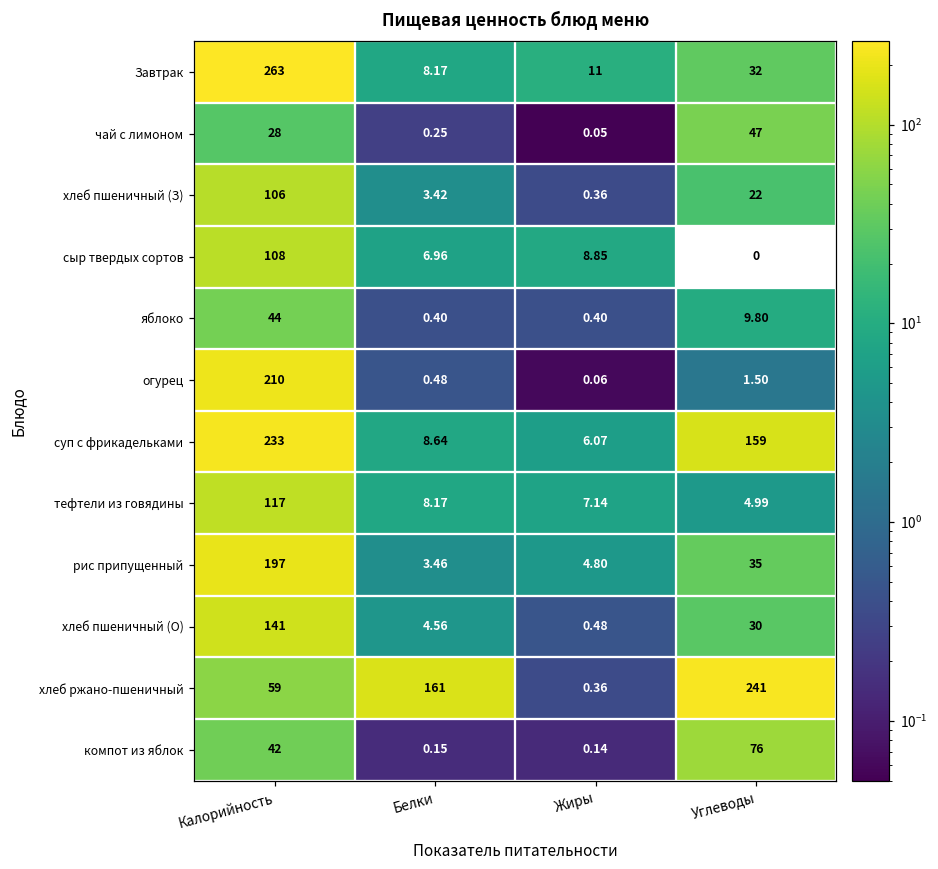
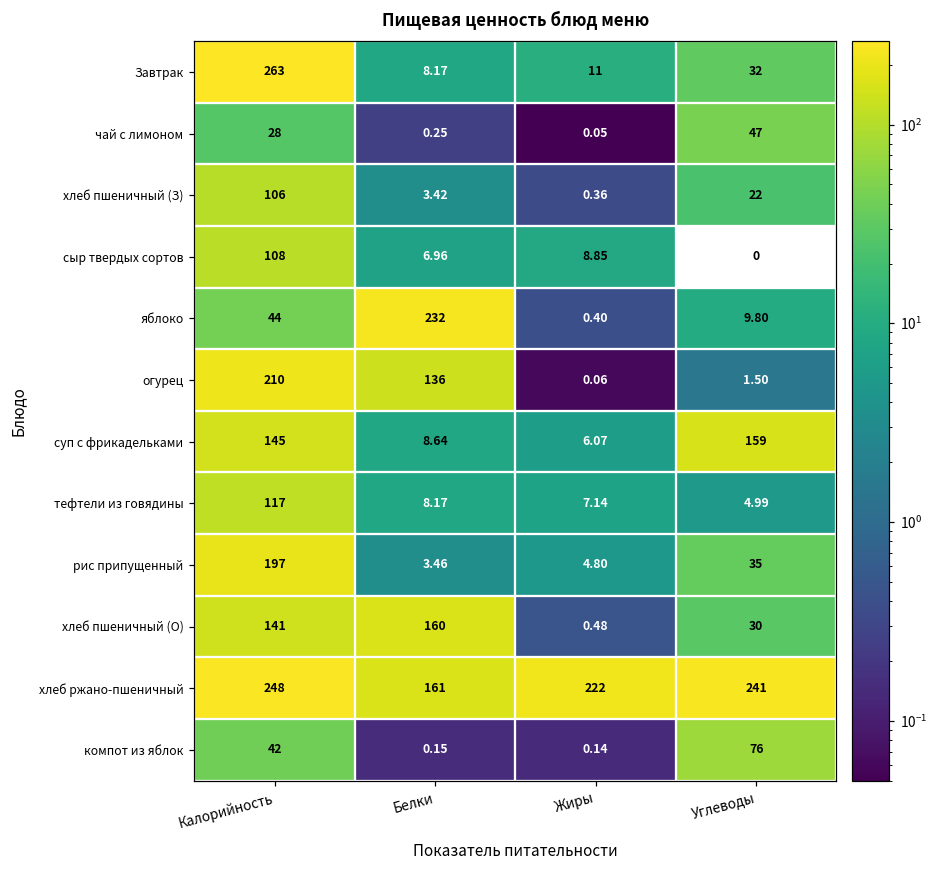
  {
    "Завтрак": {
      "Калорийность": 263,
      "Белки": 8.17,
      "Жиры": 11,
      "Углеводы": 32
    },
    "чай с лимоном": {
      "Калорийность": 28,
      "Белки": 0.25,
      "Жиры": 0.05,
      "Углеводы": 47
    },
    "хлеб пшеничный (З)": {
      "Калорийность": 106,
      "Белки": 3.42,
      "Жиры": 0.36,
      "Углеводы": 22
    },
    "сыр твердых сортов": {
      "Калорийность": 108,
      "Белки": 6.96,
      "Жиры": 8.85,
      "Углеводы": 0
    },
    "яблоко": {
      "Калорийность": 44,
-     "Белки": 0.40,
+     "Белки": 232,
      "Жиры": 0.40,
      "Углеводы": 9.80
    },
    "огурец": {
      "Калорийность": 210,
-     "Белки": 0.48,
+     "Белки": 136,
      "Жиры": 0.06,
      "Углеводы": 1.50
    },
    "суп с фрикадельками": {
-     "Калорийность": 233,
+     "Калорийность": 145,
      "Белки": 8.64,
      "Жиры": 6.07,
      "Углеводы": 159
    },
    "тефтели из говядины": {
      "Калорийность": 117,
      "Белки": 8.17,
      "Жиры": 7.14,
      "Углеводы": 4.99
    },
    "рис припущенный": {
      "Калорийность": 197,
      "Белки": 3.46,
      "Жиры": 4.80,
      "Углеводы": 35
    },
    "хлеб пшеничный (О)": {
      "Калорийность": 141,
-     "Белки": 4.56,
+     "Белки": 160,
      "Жиры": 0.48,
      "Углеводы": 30
    },
    "хлеб ржано-пшеничный": {
-     "Калорийность": 59,
+     "Калорийность": 248,
      "Белки": 161,
-     "Жиры": 0.36,
+     "Жиры": 222,
      "Углеводы": 241
    },
    "компот из яблок": {
      "Калорийность": 42,
      "Белки": 0.15,
      "Жиры": 0.14,
      "Углеводы": 76
    }
  }
